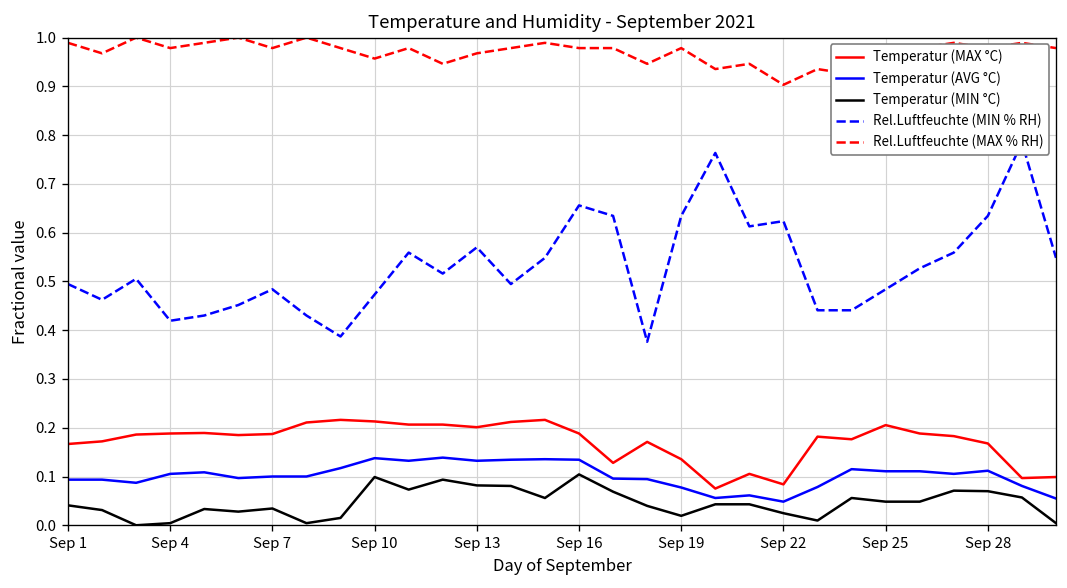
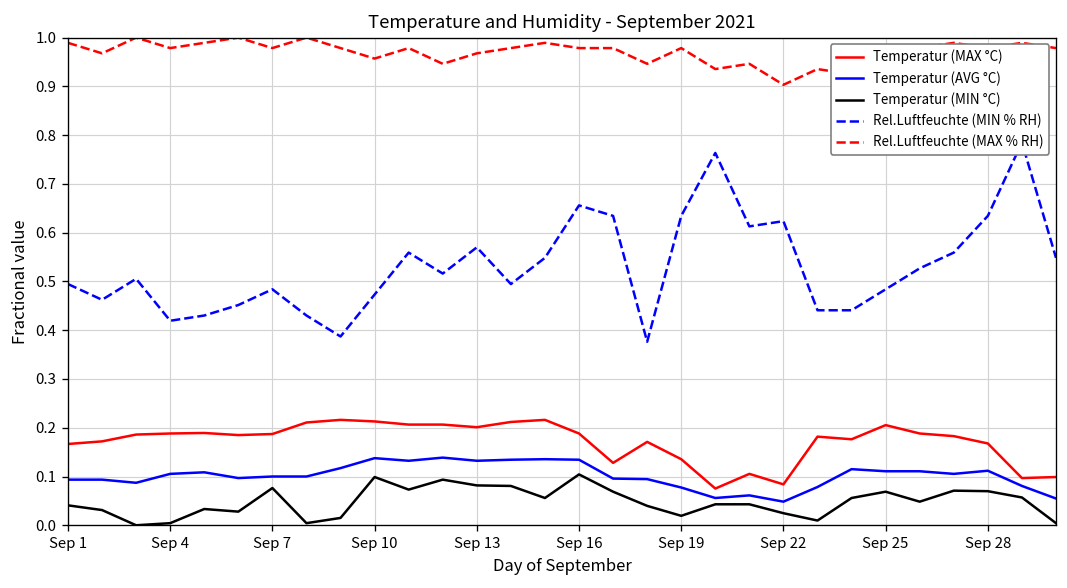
  {
    "Temperatur (MIN °C)": {
      "Sep 1": 0.04,
      "Sep 4": 0.00,
-     "Sep 7": 0.03,
+     "Sep 7": 0.08,
      "Sep 10": 0.10,
      "Sep 13": 0.08,
      "Sep 16": 0.10,
      "Sep 19": 0.02,
      "Sep 22": 0.02,
-     "Sep 25": 0.05,
+     "Sep 25": 0.07,
      "Sep 28": 0.07
    }
  }
